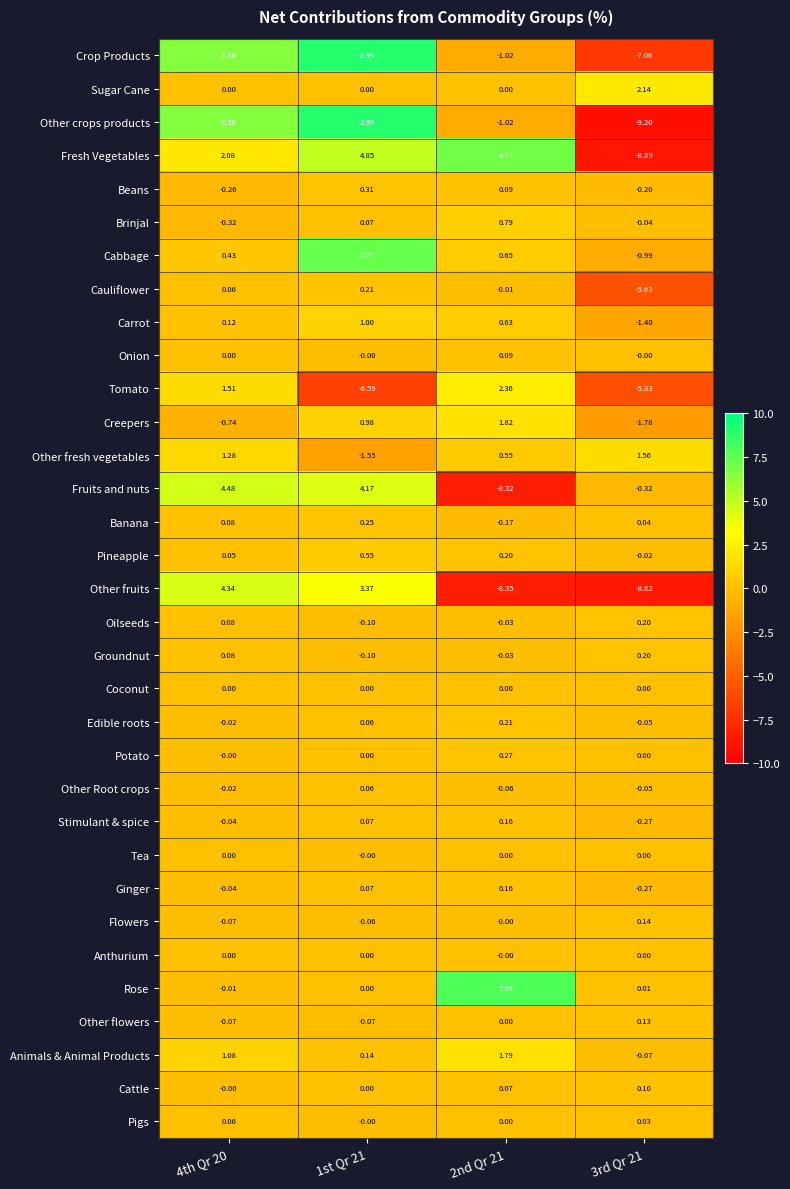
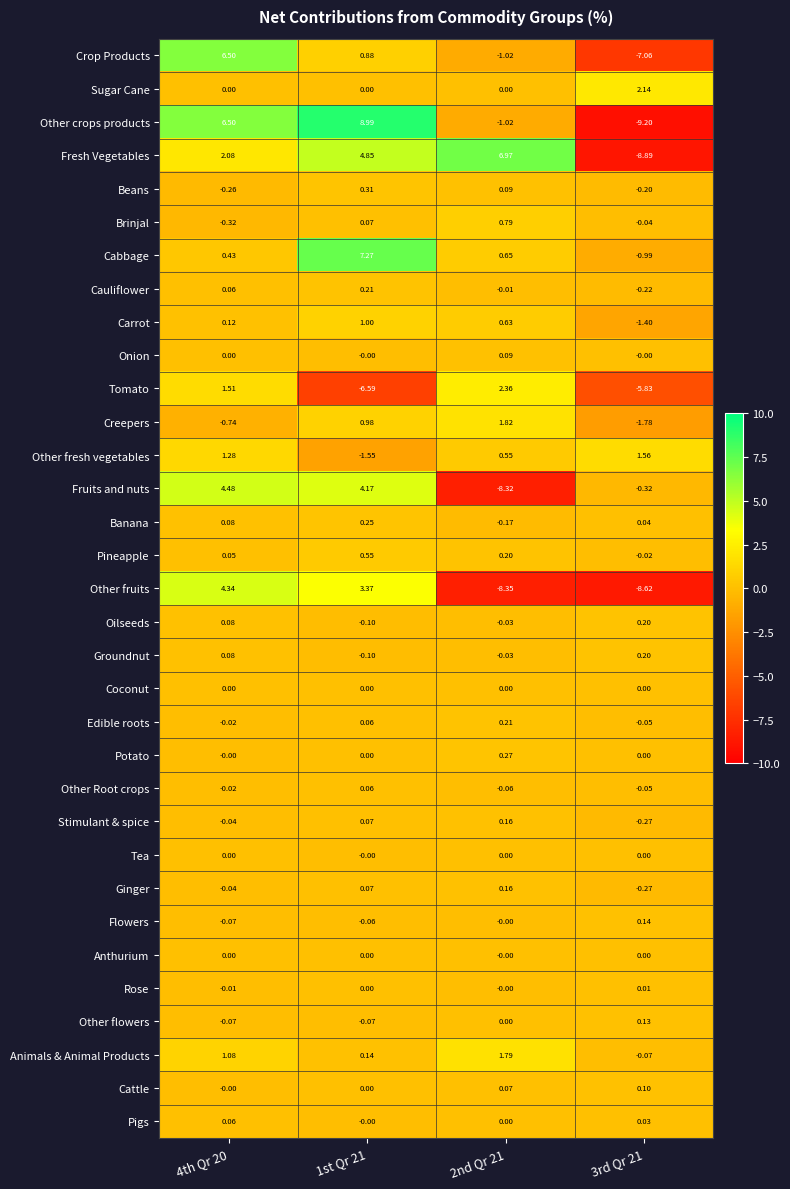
  {
    "Crop Products": {
      "4th Qr 20": 6.50,
-     "1st Qr 21": 8.99,
+     "1st Qr 21": 0.88,
      "2nd Qr 21": -1.02,
      "3rd Qr 21": -7.06
    },
    "Sugar Cane": {
      "4th Qr 20": 0.00,
      "1st Qr 21": 0.00,
      "2nd Qr 21": 0.00,
      "3rd Qr 21": 2.14
    },
    "Other crops products": {
      "4th Qr 20": 6.50,
      "1st Qr 21": 8.99,
      "2nd Qr 21": -1.02,
      "3rd Qr 21": -9.20
    },
    "Fresh Vegetables": {
      "4th Qr 20": 2.08,
      "1st Qr 21": 4.85,
      "2nd Qr 21": 6.97,
      "3rd Qr 21": -8.89
    },
    "Beans": {
      "4th Qr 20": -0.26,
      "1st Qr 21": 0.31,
      "2nd Qr 21": 0.09,
      "3rd Qr 21": -0.20
    },
    "Brinjal": {
      "4th Qr 20": -0.32,
      "1st Qr 21": 0.07,
      "2nd Qr 21": 0.79,
      "3rd Qr 21": -0.04
    },
    "Cabbage": {
      "4th Qr 20": 0.43,
      "1st Qr 21": 7.27,
      "2nd Qr 21": 0.65,
      "3rd Qr 21": -0.99
    },
    "Cauliflower": {
      "4th Qr 20": 0.06,
      "1st Qr 21": 0.21,
      "2nd Qr 21": -0.01,
-     "3rd Qr 21": -5.63
+     "3rd Qr 21": -0.22
    },
    "Carrot": {
      "4th Qr 20": 0.12,
      "1st Qr 21": 1.00,
      "2nd Qr 21": 0.63,
      "3rd Qr 21": -1.40
    },
    "Onion": {
      "4th Qr 20": 0.00,
      "1st Qr 21": -0.00,
      "2nd Qr 21": 0.09,
      "3rd Qr 21": -0.00
    },
    "Tomato": {
      "4th Qr 20": 1.51,
      "1st Qr 21": -6.59,
      "2nd Qr 21": 2.36,
      "3rd Qr 21": -5.83
    },
    "Creepers": {
      "4th Qr 20": -0.74,
      "1st Qr 21": 0.98,
      "2nd Qr 21": 1.82,
      "3rd Qr 21": -1.78
    },
    "Other fresh vegetables": {
      "4th Qr 20": 1.28,
      "1st Qr 21": -1.55,
      "2nd Qr 21": 0.55,
      "3rd Qr 21": 1.56
    },
    "Fruits and nuts": {
      "4th Qr 20": 4.48,
      "1st Qr 21": 4.17,
      "2nd Qr 21": -8.32,
      "3rd Qr 21": -0.32
    },
    "Banana": {
      "4th Qr 20": 0.08,
      "1st Qr 21": 0.25,
      "2nd Qr 21": -0.17,
      "3rd Qr 21": 0.04
    },
    "Pineapple": {
      "4th Qr 20": 0.05,
      "1st Qr 21": 0.55,
      "2nd Qr 21": 0.20,
      "3rd Qr 21": -0.02
    },
    "Other fruits": {
      "4th Qr 20": 4.34,
      "1st Qr 21": 3.37,
      "2nd Qr 21": -8.35,
      "3rd Qr 21": -8.62
    },
    "Oilseeds": {
      "4th Qr 20": 0.08,
      "1st Qr 21": -0.10,
      "2nd Qr 21": -0.03,
      "3rd Qr 21": 0.20
    },
    "Groundnut": {
      "4th Qr 20": 0.08,
      "1st Qr 21": -0.10,
      "2nd Qr 21": -0.03,
      "3rd Qr 21": 0.20
    },
    "Coconut": {
      "4th Qr 20": 0.00,
      "1st Qr 21": 0.00,
      "2nd Qr 21": 0.00,
      "3rd Qr 21": 0.00
    },
    "Edible roots": {
      "4th Qr 20": -0.02,
      "1st Qr 21": 0.06,
      "2nd Qr 21": 0.21,
      "3rd Qr 21": -0.05
    },
    "Potato": {
      "4th Qr 20": -0.00,
      "1st Qr 21": 0.00,
      "2nd Qr 21": 0.27,
      "3rd Qr 21": 0.00
    },
    "Other Root crops": {
      "4th Qr 20": -0.02,
      "1st Qr 21": 0.06,
      "2nd Qr 21": -0.06,
      "3rd Qr 21": -0.05
    },
    "Stimulant & spice": {
      "4th Qr 20": -0.04,
      "1st Qr 21": 0.07,
      "2nd Qr 21": 0.16,
      "3rd Qr 21": -0.27
    },
    "Tea": {
      "4th Qr 20": 0.00,
      "1st Qr 21": -0.00,
      "2nd Qr 21": 0.00,
      "3rd Qr 21": 0.00
    },
    "Ginger": {
      "4th Qr 20": -0.04,
      "1st Qr 21": 0.07,
      "2nd Qr 21": 0.16,
      "3rd Qr 21": -0.27
    },
    "Flowers": {
      "4th Qr 20": -0.07,
      "1st Qr 21": -0.06,
      "2nd Qr 21": -0.00,
      "3rd Qr 21": 0.14
    },
    "Anthurium": {
      "4th Qr 20": 0.00,
      "1st Qr 21": 0.00,
      "2nd Qr 21": -0.00,
      "3rd Qr 21": 0.00
    },
    "Rose": {
      "4th Qr 20": -0.01,
      "1st Qr 21": 0.00,
-     "2nd Qr 21": 7.96,
+     "2nd Qr 21": -0.00,
      "3rd Qr 21": 0.01
    },
    "Other flowers": {
      "4th Qr 20": -0.07,
      "1st Qr 21": -0.07,
      "2nd Qr 21": 0.00,
      "3rd Qr 21": 0.13
    },
    "Animals & Animal Products": {
      "4th Qr 20": 1.08,
      "1st Qr 21": 0.14,
      "2nd Qr 21": 1.79,
      "3rd Qr 21": -0.07
    },
    "Cattle": {
      "4th Qr 20": -0.00,
      "1st Qr 21": 0.00,
      "2nd Qr 21": 0.07,
      "3rd Qr 21": 0.10
    },
    "Pigs": {
      "4th Qr 20": 0.06,
      "1st Qr 21": -0.00,
      "2nd Qr 21": 0.00,
      "3rd Qr 21": 0.03
    }
  }
